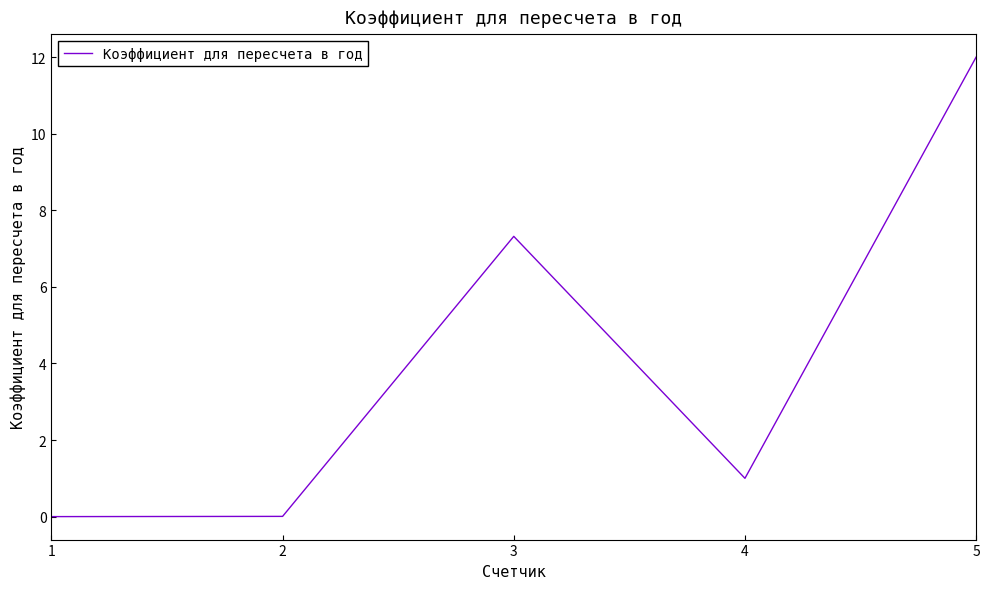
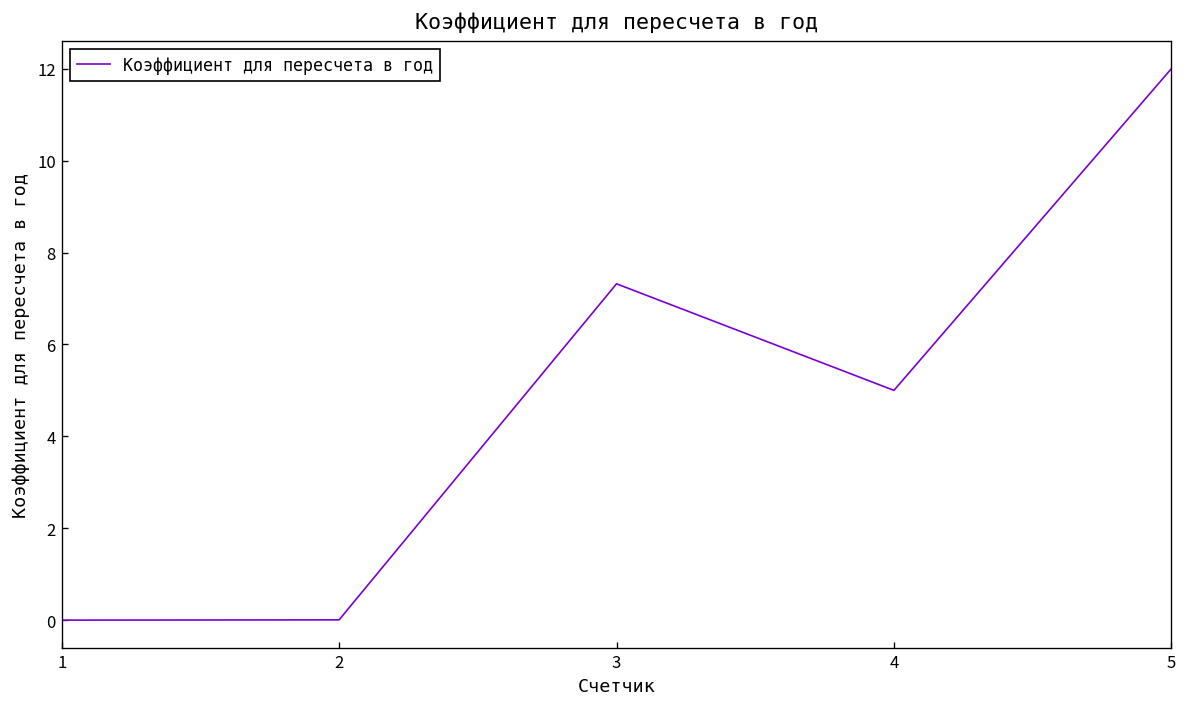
  {
    "1": 0,
    "2": 0,
    "3": 7.3,
-   "4": 1,
+   "4": 5,
    "5": 12
  }
